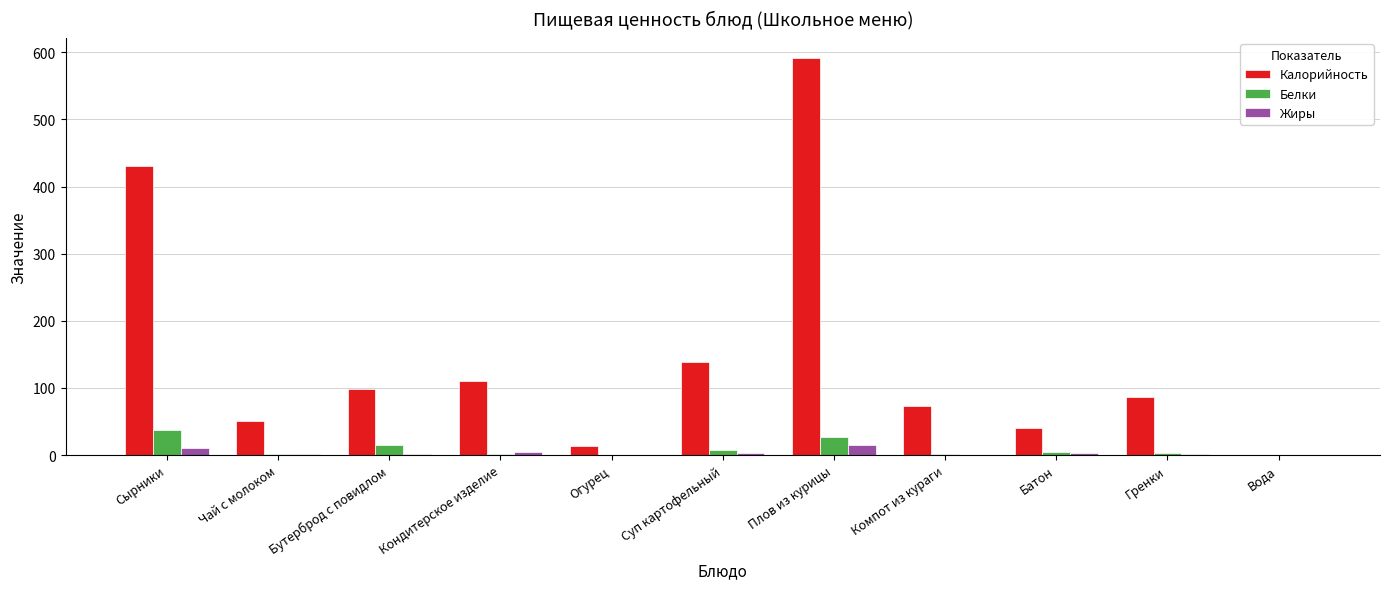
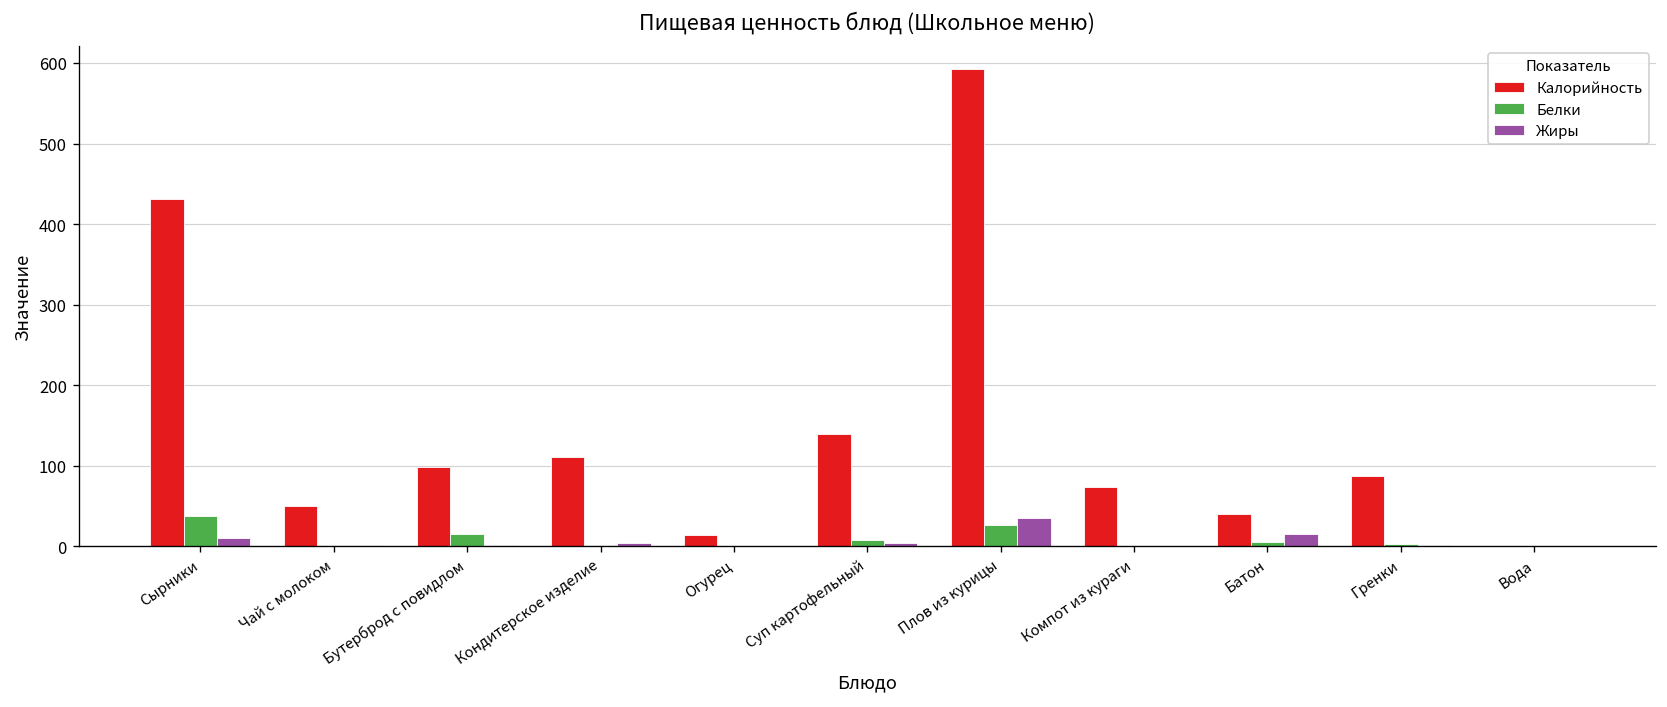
  {
    "Калорийность": {
      "Сырники": 430,
      "Чай с молоком": 50,
      "Бутерброд с повидлом": 100,
      "Кондитерское изделие": 110,
      "Огурец": 10,
      "Суп картофельный": 140,
      "Плов из курицы": 590,
      "Компот из кураги": 70,
      "Батон": 40,
      "Гренки": 90,
      "Вода": 0
    },
    "Белки": {
      "Сырники": 40,
      "Бутерброд с повидлом": 20,
      "Суп картофельный": 10,
      "Плов из курицы": 30,
      "Батон": 0,
      "Вода": 0
    },
    "Жиры": {
      "Сырники": 10,
      "Кондитерское изделие": 0,
-     "Плов из курицы": 10,
+     "Плов из курицы": 40,
      "Компот из кураги": 0,
-     "Батон": 0,
+     "Батон": 10,
      "Вода": 0
    }
  }
